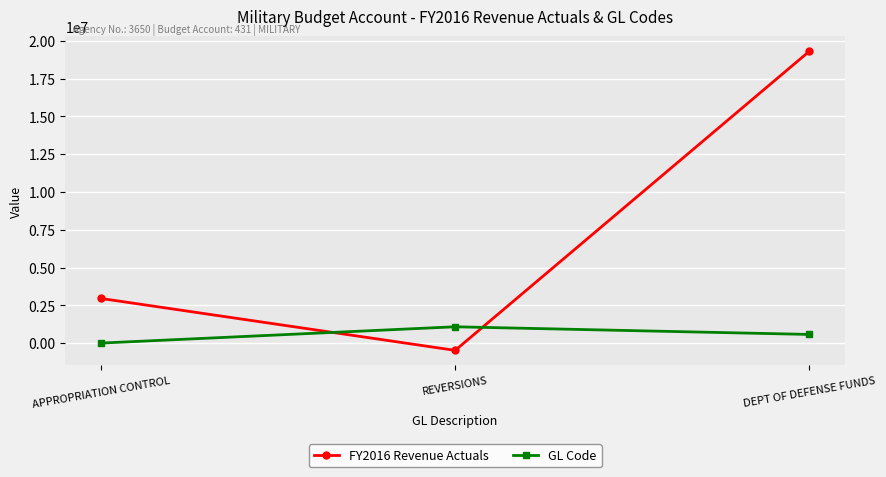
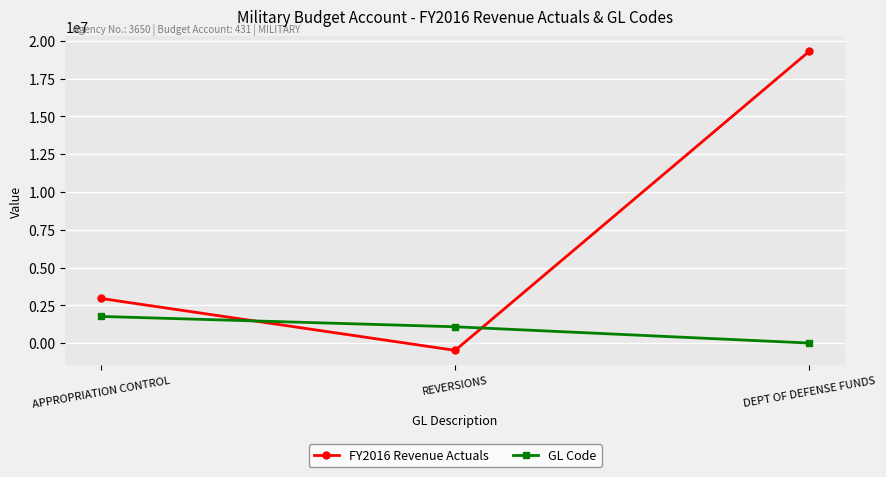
  {
    "FY2016 Revenue Actuals": {
      "APPROPRIATION CONTROL": 3000000,
      "REVERSIONS": -500000,
      "DEPT OF DEFENSE FUNDS": 19300000
    },
    "GL Code": {
-     "APPROPRIATION CONTROL": 0,
+     "APPROPRIATION CONTROL": 1800000,
      "REVERSIONS": 1100000,
-     "DEPT OF DEFENSE FUNDS": 600000
+     "DEPT OF DEFENSE FUNDS": 0
    }
  }
